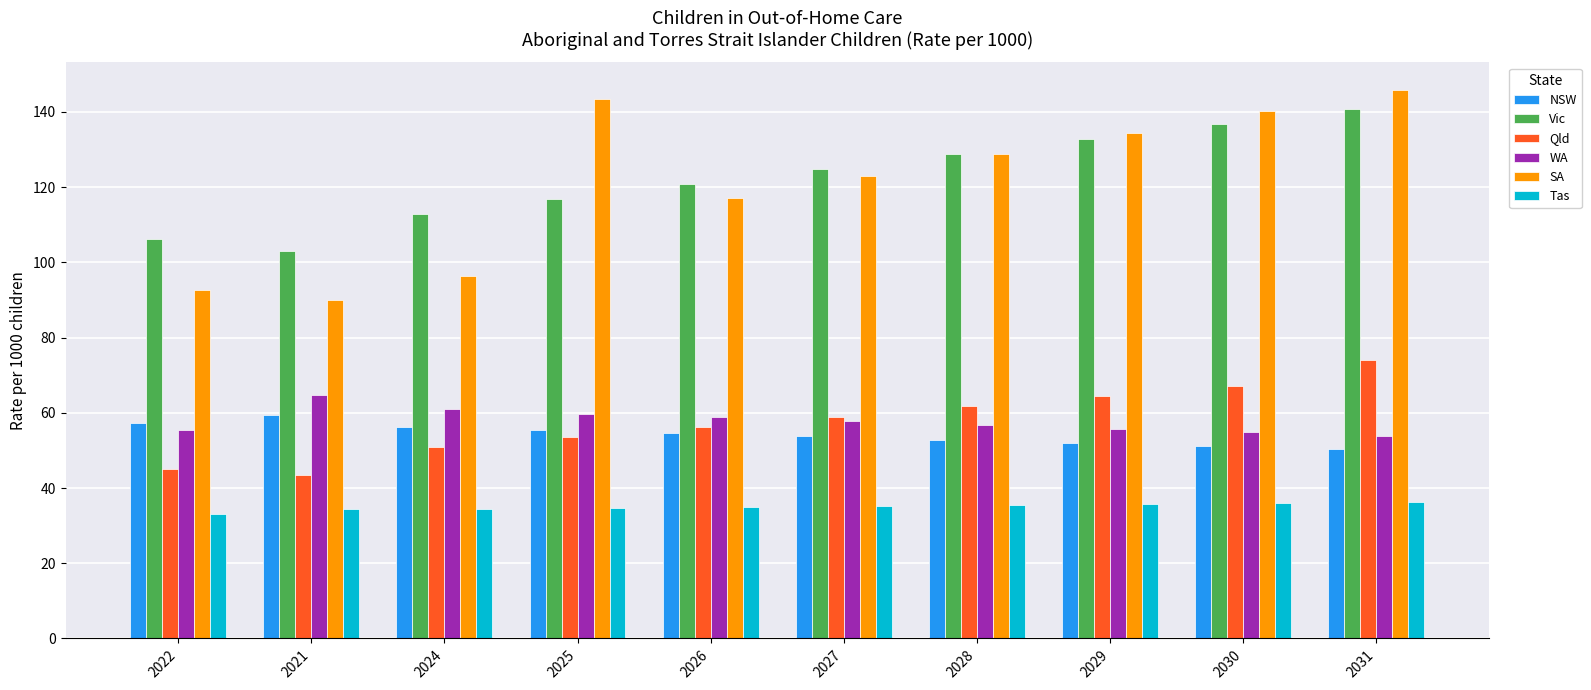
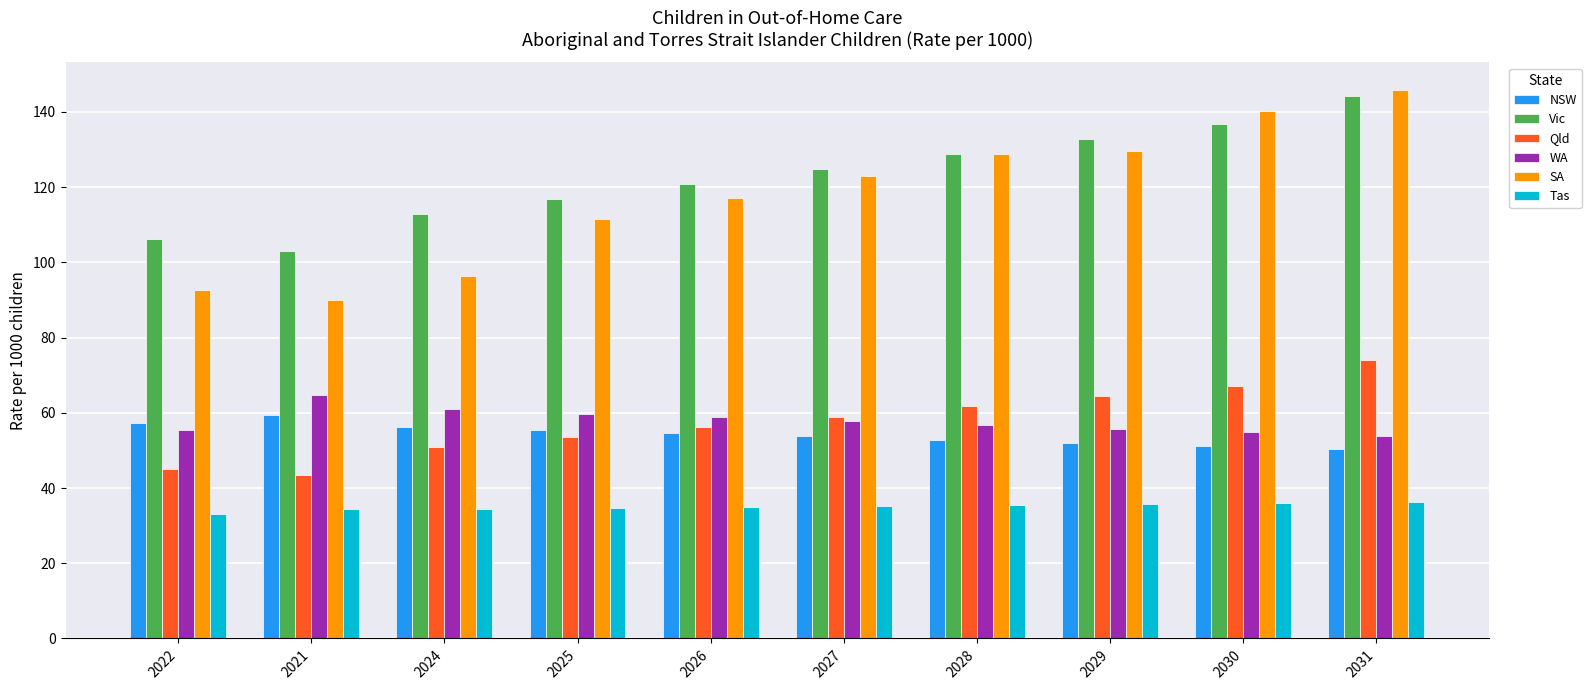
  {
    "Vic": {
      "2022": 106,
      "2021": 103,
      "2024": 113,
      "2025": 117,
      "2026": 121,
      "2027": 125,
      "2028": 129,
      "2029": 133,
      "2030": 137,
-     "2031": 141
+     "2031": 144
    },
    "Qld": {
      "2022": 45,
      "2021": 43,
      "2024": 51,
      "2025": 54,
      "2026": 56,
      "2027": 59,
      "2028": 62,
      "2029": 64,
      "2030": 67,
      "2031": 74
    },
    "WA": {
      "2022": 55,
      "2021": 65,
      "2024": 61,
      "2025": 60,
      "2026": 59,
      "2027": 58,
      "2028": 57,
      "2029": 56,
      "2030": 55,
      "2031": 54
    },
    "SA": {
      "2022": 93,
      "2021": 90,
      "2024": 96,
-     "2025": 144,
+     "2025": 112,
      "2026": 117,
      "2027": 123,
      "2028": 129,
-     "2029": 134,
+     "2029": 130,
      "2030": 140,
      "2031": 146
    }
  }
